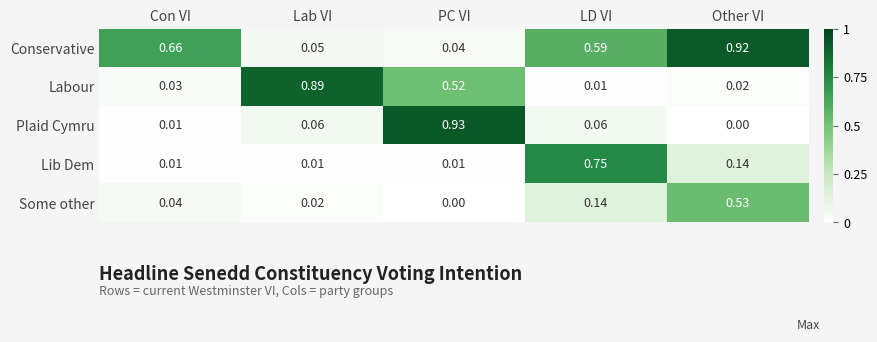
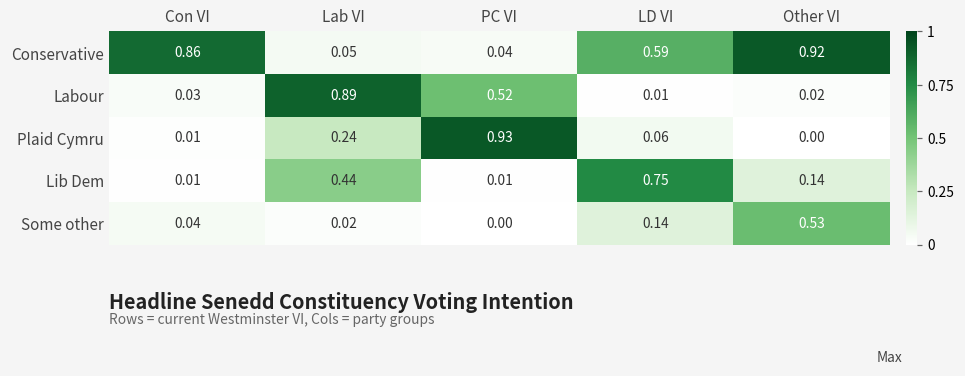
  {
    "Conservative": {
-     "Con VI": 0.66,
+     "Con VI": 0.86,
      "Lab VI": 0.05,
      "PC VI": 0.04,
      "LD VI": 0.59,
      "Other VI": 0.92
    },
    "Labour": {
      "Con VI": 0.03,
      "Lab VI": 0.89,
      "PC VI": 0.52,
      "LD VI": 0.01,
      "Other VI": 0.02
    },
    "Plaid Cymru": {
      "Con VI": 0.01,
-     "Lab VI": 0.06,
+     "Lab VI": 0.24,
      "PC VI": 0.93,
      "LD VI": 0.06,
      "Other VI": 0.00
    },
    "Lib Dem": {
      "Con VI": 0.01,
-     "Lab VI": 0.01,
+     "Lab VI": 0.44,
      "PC VI": 0.01,
      "LD VI": 0.75,
      "Other VI": 0.14
    },
    "Some other": {
      "Con VI": 0.04,
      "Lab VI": 0.02,
      "PC VI": 0.00,
      "LD VI": 0.14,
      "Other VI": 0.53
    }
  }
